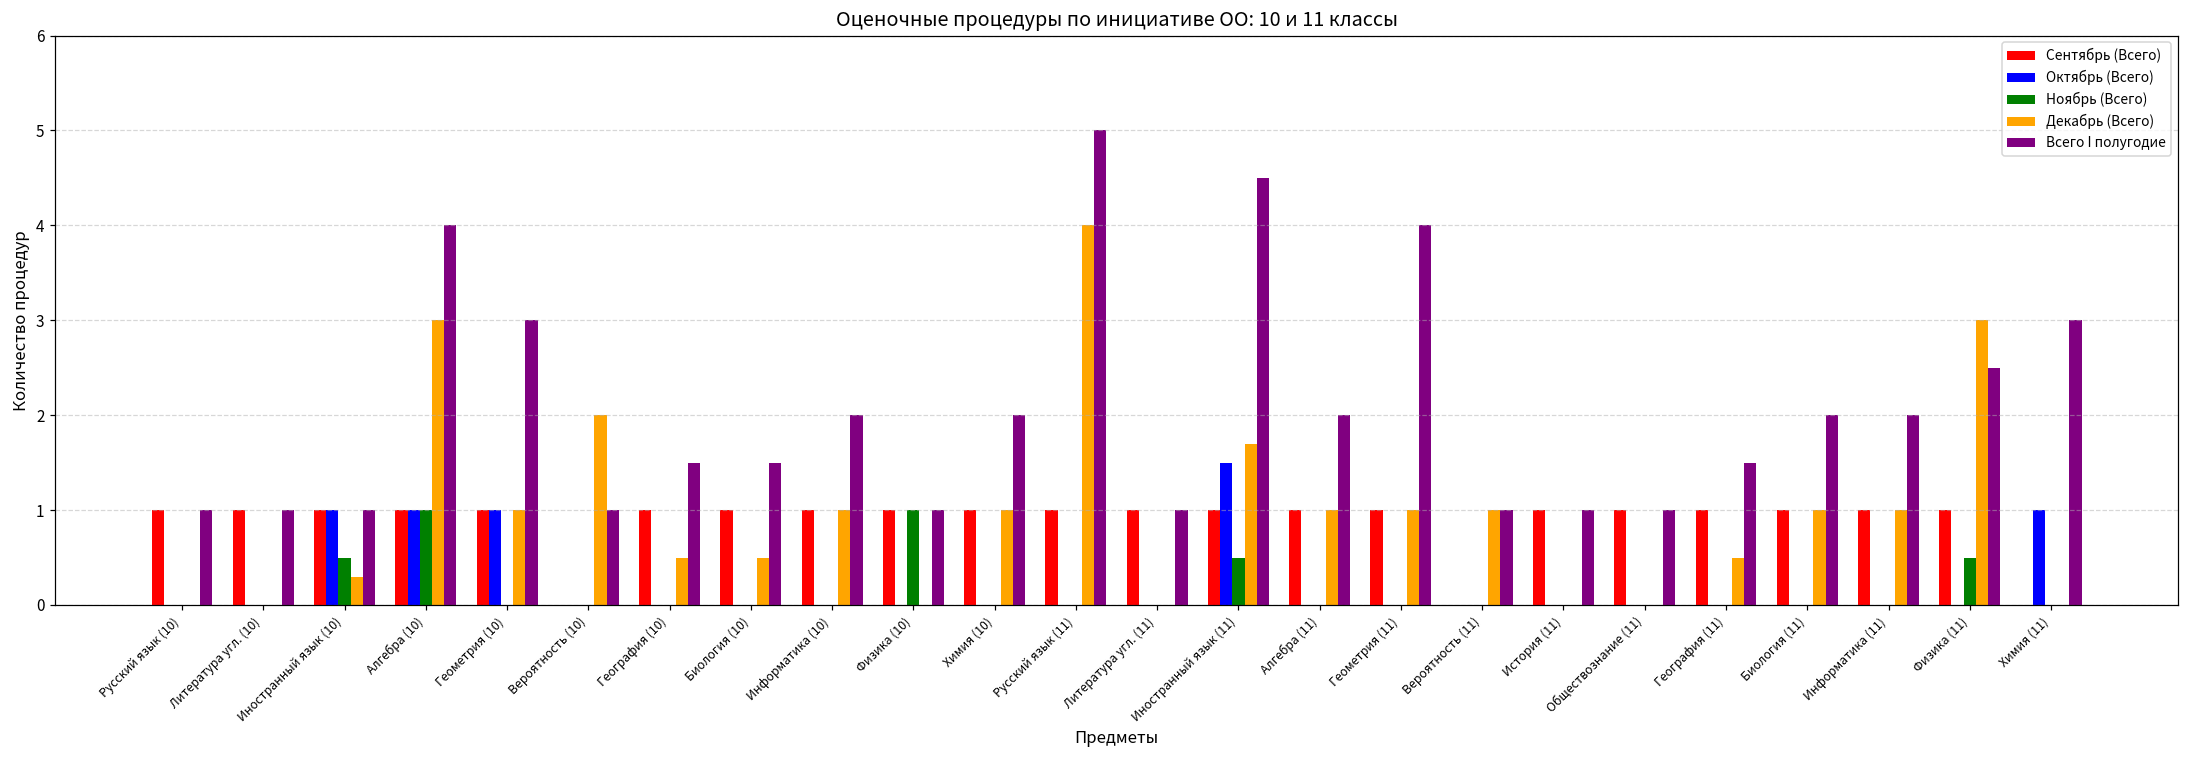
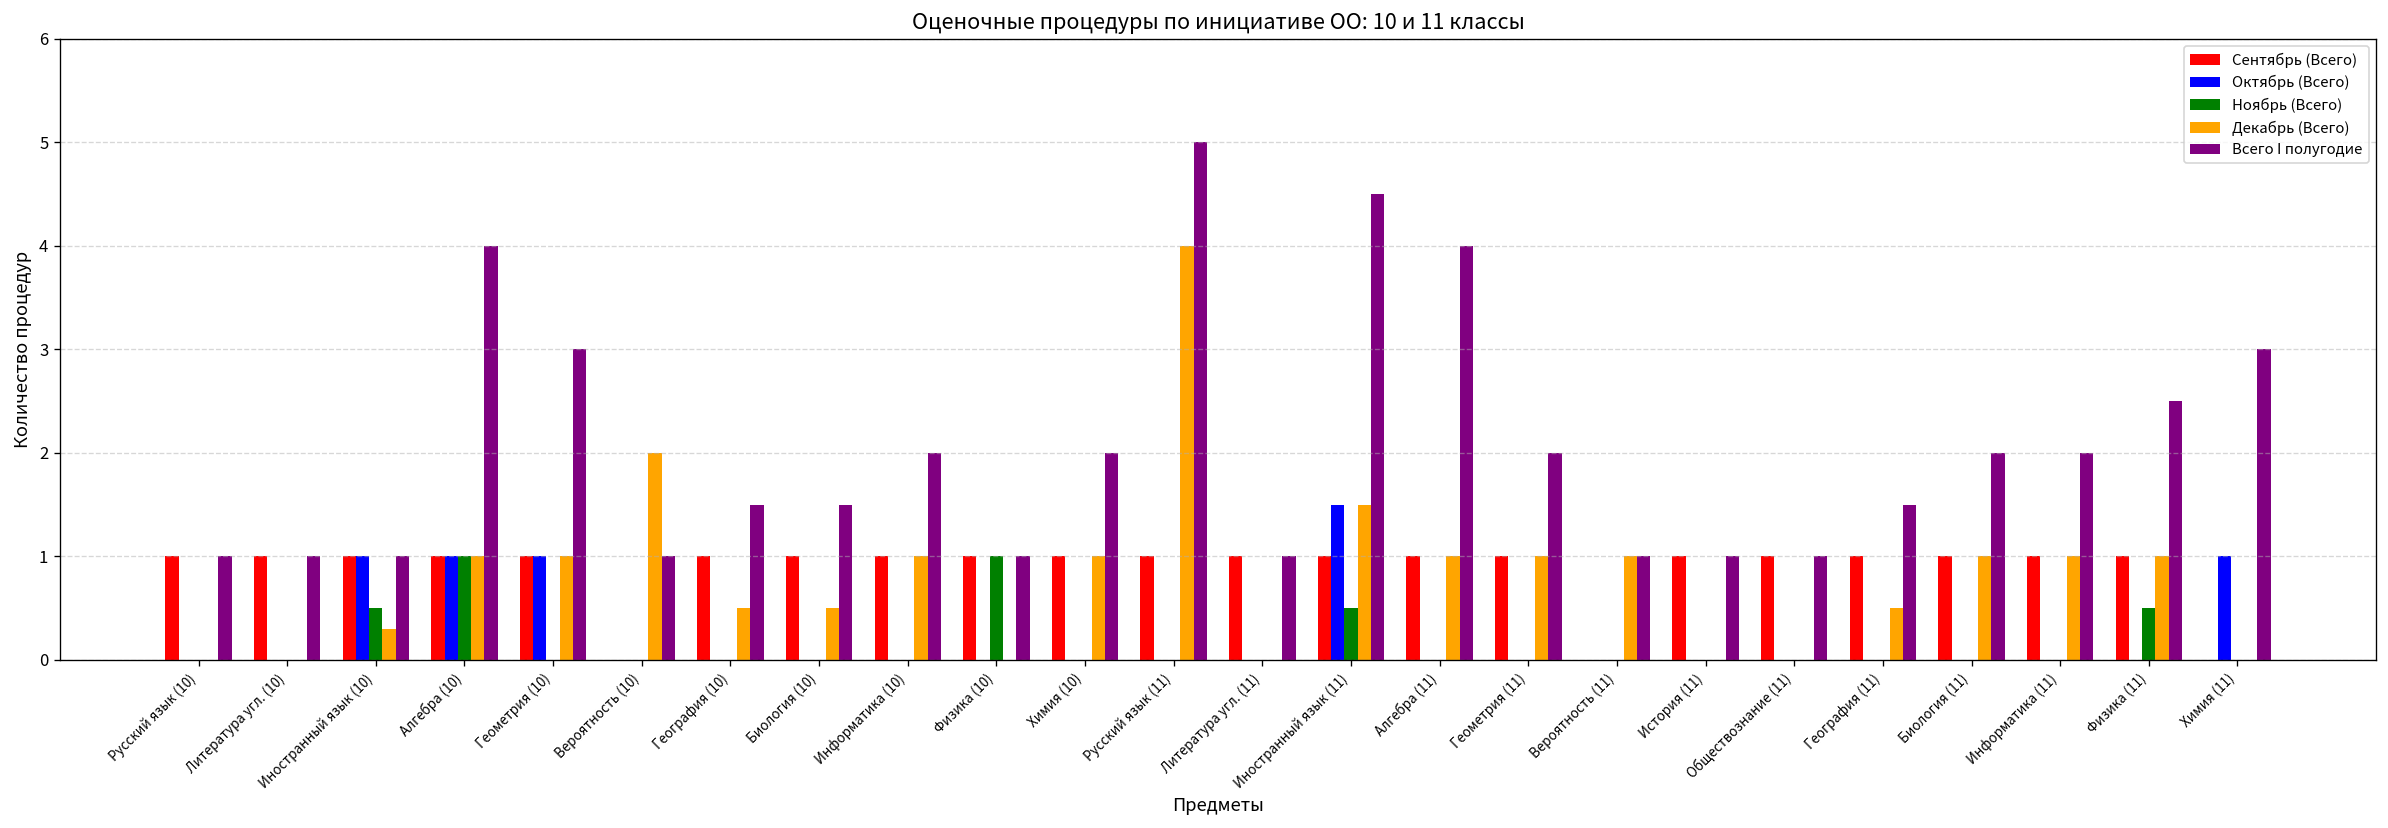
  {
    "Сентябрь (Всего)": {
      "Русский язык (10)": 1.0,
      "Литература угл. (10)": 1.0,
      "Иностранный язык (10)": 1.0,
      "Алгебра (10)": 1.0,
      "Геометрия (10)": 1.0,
      "Вероятность (10)": 0.0,
      "География (10)": 1.0,
      "Биология (10)": 1.0,
      "Информатика (10)": 1.0,
      "Физика (10)": 1.0,
      "Химия (10)": 1.0,
      "Русский язык (11)": 1.0,
      "Литература угл. (11)": 1.0,
      "Иностранный язык (11)": 1.0,
      "Алгебра (11)": 1.0,
      "Геометрия (11)": 1.0,
      "Вероятность (11)": 0.0,
      "История (11)": 1.0,
      "Обществознание (11)": 1.0,
      "География (11)": 1.0,
      "Биология (11)": 1.0,
      "Информатика (11)": 1.0,
      "Физика (11)": 1.0,
      "Химия (11)": 0.0
    },
    "Октябрь (Всего)": {
      "Русский язык (10)": 0.0,
      "Литература угл. (10)": 0.0,
      "Иностранный язык (10)": 1.0,
      "Алгебра (10)": 1.0,
      "Геометрия (10)": 1.0,
      "Вероятность (10)": 0.0,
      "География (10)": 0.0,
      "Биология (10)": 0.0,
      "Информатика (10)": 0.0,
      "Физика (10)": 0.0,
      "Химия (10)": 0.0,
      "Русский язык (11)": 0.0,
      "Литература угл. (11)": 0.0,
      "Иностранный язык (11)": 1.5,
      "Алгебра (11)": 0.0,
      "Геометрия (11)": 0.0,
      "Вероятность (11)": 0.0,
      "История (11)": 0.0,
      "Обществознание (11)": 0.0,
      "География (11)": 0.0,
      "Биология (11)": 0.0,
      "Информатика (11)": 0.0,
      "Физика (11)": 0.0,
      "Химия (11)": 1.0
    },
    "Ноябрь (Всего)": {
      "Русский язык (10)": 0.0,
      "Литература угл. (10)": 0.0,
      "Иностранный язык (10)": 0.5,
      "Алгебра (10)": 1.0,
      "Геометрия (10)": 0.0,
      "Вероятность (10)": 0.0,
      "География (10)": 0.0,
      "Биология (10)": 0.0,
      "Информатика (10)": 0.0,
      "Физика (10)": 1.0,
      "Химия (10)": 0.0,
      "Русский язык (11)": 0.0,
      "Литература угл. (11)": 0.0,
      "Иностранный язык (11)": 0.5,
      "Алгебра (11)": 0.0,
      "Геометрия (11)": 0.0,
      "Вероятность (11)": 0.0,
      "История (11)": 0.0,
      "Обществознание (11)": 0.0,
      "География (11)": 0.0,
      "Биология (11)": 0.0,
      "Информатика (11)": 0.0,
      "Физика (11)": 0.5,
      "Химия (11)": 0.0
    },
    "Декабрь (Всего)": {
      "Русский язык (10)": 0.0,
      "Литература угл. (10)": 0.0,
      "Иностранный язык (10)": 0.3,
-     "Алгебра (10)": 3,
+     "Алгебра (10)": 1,
      "Геометрия (10)": 1.0,
      "Вероятность (10)": 2.0,
      "География (10)": 0.5,
      "Биология (10)": 0.5,
      "Информатика (10)": 1.0,
      "Физика (10)": 0.0,
      "Химия (10)": 1.0,
      "Русский язык (11)": 4.0,
      "Литература угл. (11)": 0.0,
-     "Иностранный язык (11)": 1.7,
+     "Иностранный язык (11)": 1.5,
      "Алгебра (11)": 1.0,
      "Геометрия (11)": 1.0,
      "Вероятность (11)": 1.0,
      "История (11)": 0.0,
      "Обществознание (11)": 0.0,
      "География (11)": 0.5,
      "Биология (11)": 1.0,
      "Информатика (11)": 1.0,
-     "Физика (11)": 3,
+     "Физика (11)": 1,
      "Химия (11)": 0.0
    },
    "Всего I полугодие": {
      "Русский язык (10)": 1,
      "Литература угл. (10)": 1,
      "Иностранный язык (10)": 1,
      "Алгебра (10)": 4,
      "Геометрия (10)": 3,
      "Вероятность (10)": 1,
      "География (10)": 1.5,
      "Биология (10)": 1.5,
      "Информатика (10)": 2,
      "Физика (10)": 1,
      "Химия (10)": 2,
      "Русский язык (11)": 5,
      "Литература угл. (11)": 1,
      "Иностранный язык (11)": 4.5,
-     "Алгебра (11)": 2,
-     "Геометрия (11)": 4,
+     "Алгебра (11)": 4,
+     "Геометрия (11)": 2,
      "Вероятность (11)": 1,
      "История (11)": 1,
      "Обществознание (11)": 1,
      "География (11)": 1.5,
      "Биология (11)": 2,
      "Информатика (11)": 2,
      "Физика (11)": 2.5,
      "Химия (11)": 3
    }
  }
